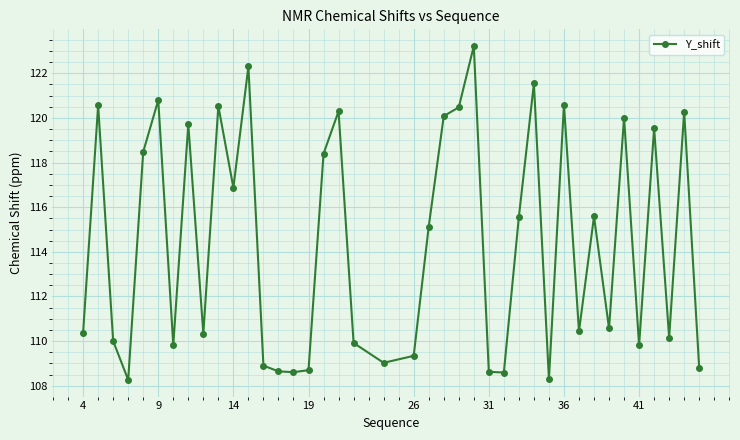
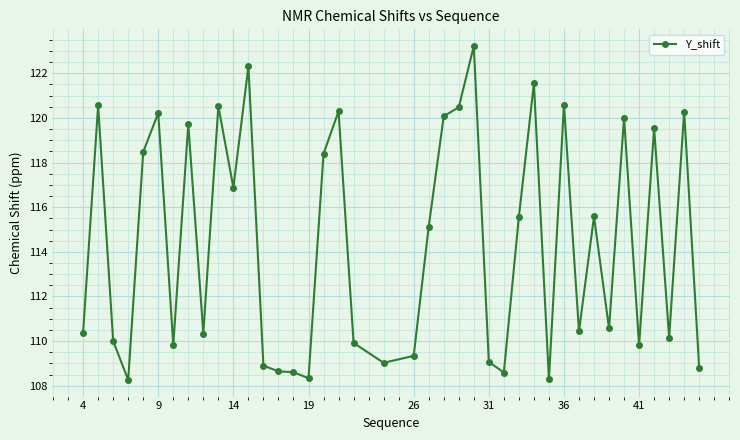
  {
    "4": 110.4,
-   "9": 120.8,
+   "9": 120.2,
    "14": 116.9,
-   "19": 108.7,
+   "19": 108.3,
    "26": 109.3,
-   "31": 108.6,
+   "31": 109.1,
    "36": 120.6,
    "41": 109.8
  }
